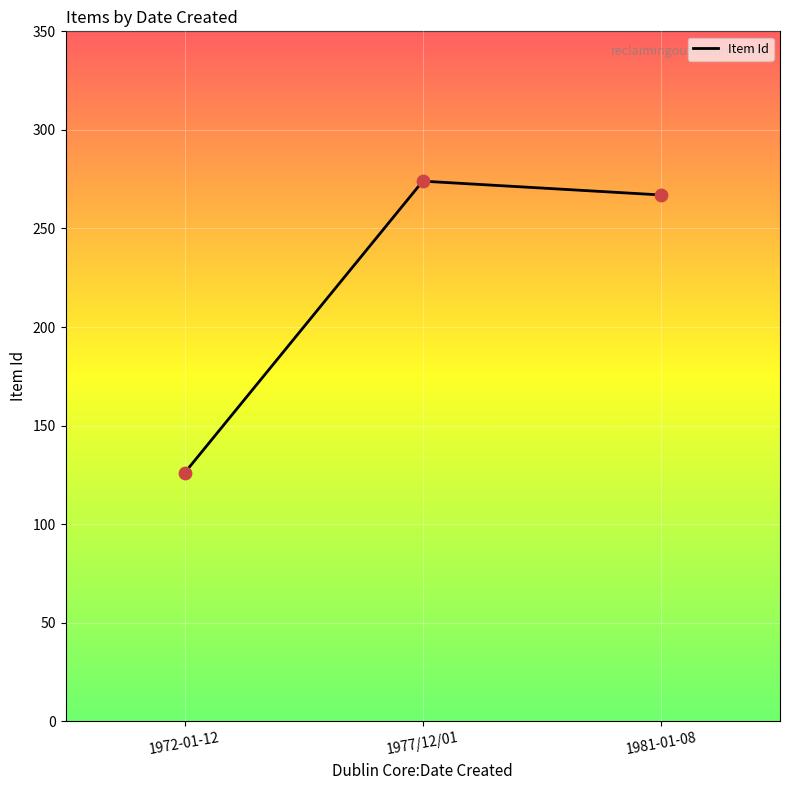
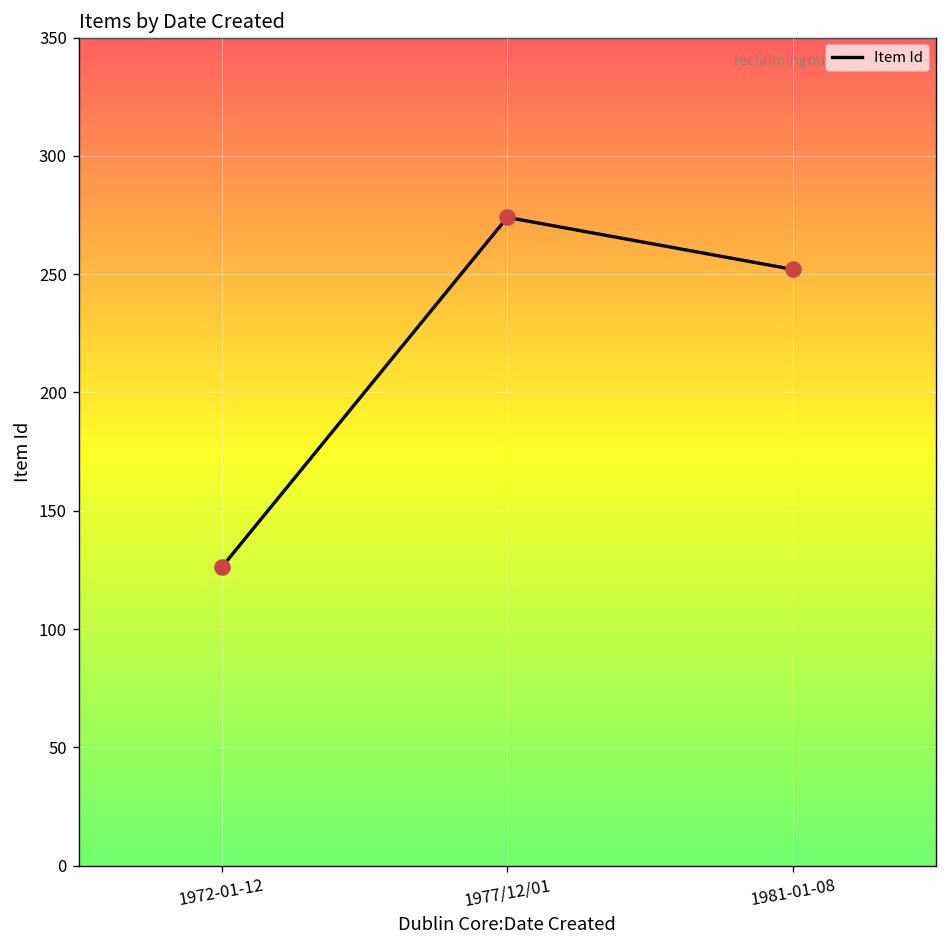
  {
    "1972-01-12": 126,
    "1977/12/01": 274,
-   "1981-01-08": 267
+   "1981-01-08": 252
  }
